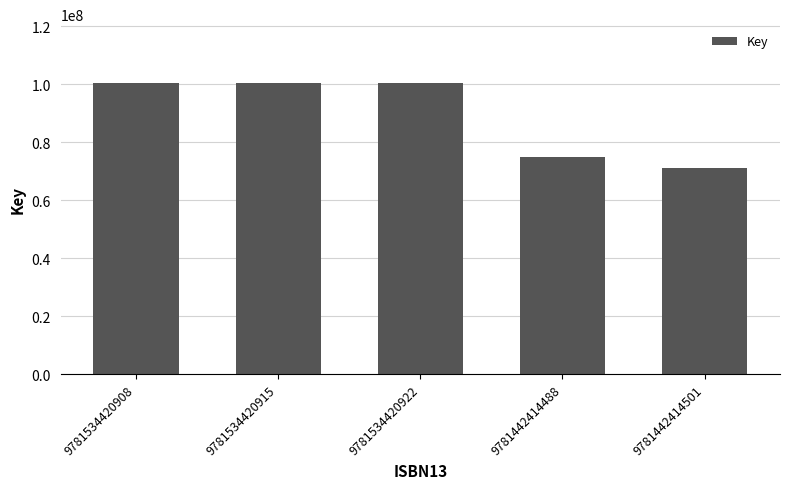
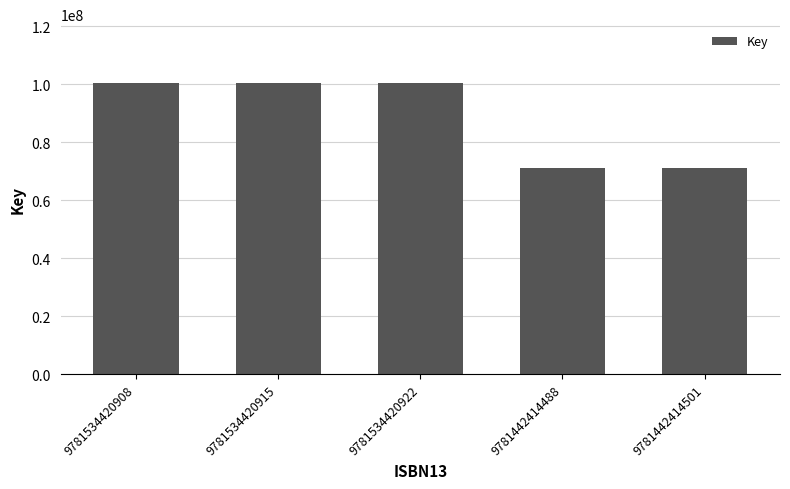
  {
    "9781534420908": 101000000,
    "9781534420915": 101000000,
    "9781534420922": 101000000,
-   "9781442414488": 75000000,
+   "9781442414488": 71000000,
    "9781442414501": 71000000
  }
